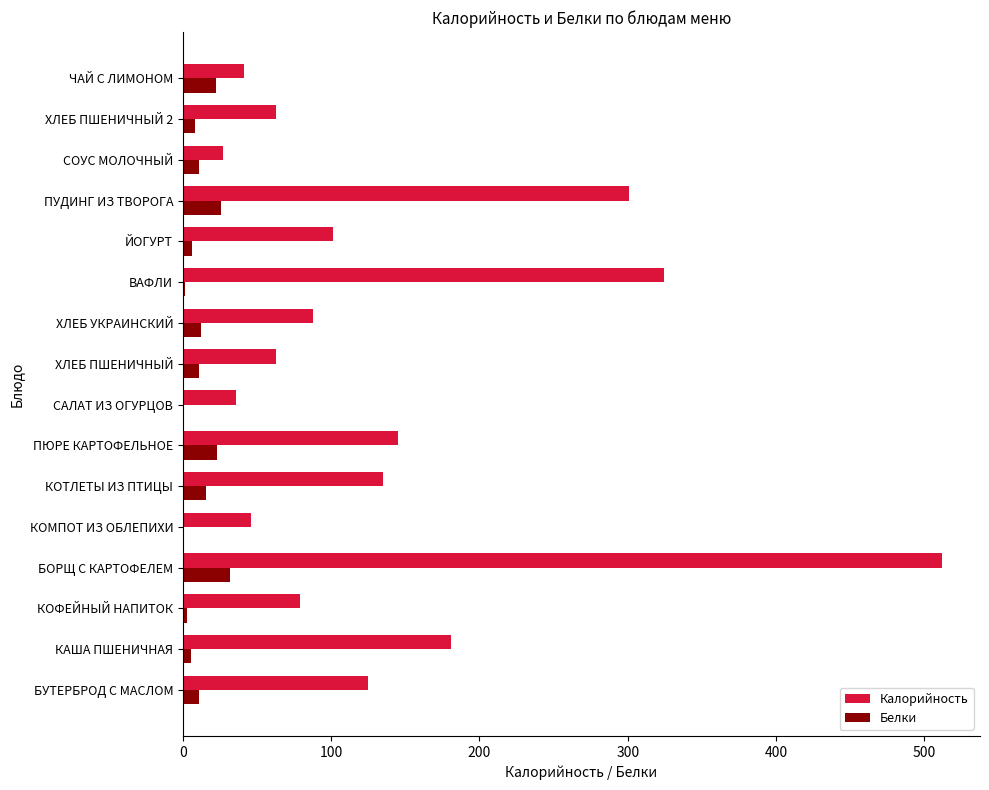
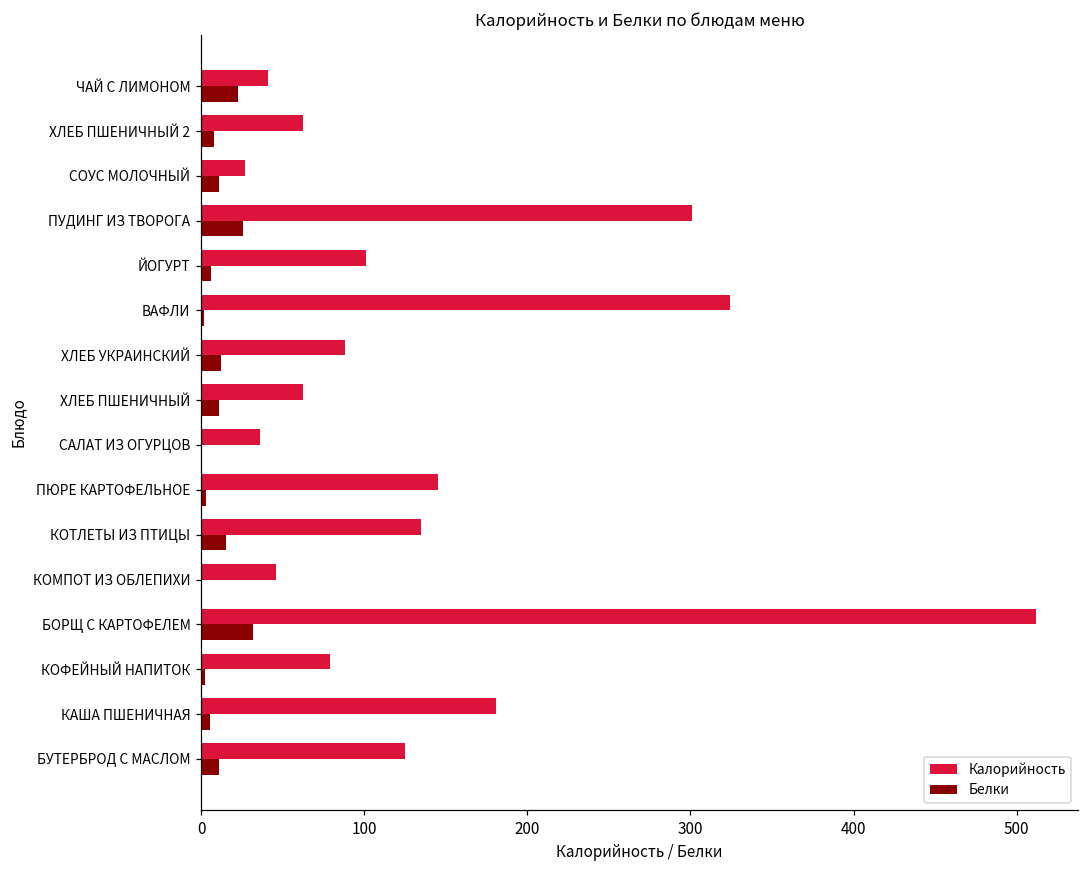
  {
    "Калорийность": {
      "ЧАЙ С ЛИМОНОМ": 41,
      "ХЛЕБ ПШЕНИЧНЫЙ 2": 63,
      "СОУС МОЛОЧНЫЙ": 27,
      "ПУДИНГ ИЗ ТВОРОГА": 301,
      "ЙОГУРТ": 101,
      "ВАФЛИ": 324,
      "ХЛЕБ УКРАИНСКИЙ": 88,
      "ХЛЕБ ПШЕНИЧНЫЙ": 63,
      "САЛАТ ИЗ ОГУРЦОВ": 36,
      "ПЮРЕ КАРТОФЕЛЬНОЕ": 145,
      "КОТЛЕТЫ ИЗ ПТИЦЫ": 135,
      "КОМПОТ ИЗ ОБЛЕПИХИ": 46,
      "БОРЩ С КАРТОФЕЛЕМ": 512,
      "КОФЕЙНЫЙ НАПИТОК": 79,
      "КАША ПШЕНИЧНАЯ": 181,
      "БУТЕРБРОД С МАСЛОМ": 125
    },
    "Белки": {
      "ЧАЙ С ЛИМОНОМ": 23,
      "ХЛЕБ ПШЕНИЧНЫЙ 2": 8,
      "СОУС МОЛОЧНЫЙ": 11,
      "ПУДИНГ ИЗ ТВОРОГА": 26,
      "ЙОГУРТ": 6,
      "ХЛЕБ УКРАИНСКИЙ": 12,
      "ХЛЕБ ПШЕНИЧНЫЙ": 11,
-     "ПЮРЕ КАРТОФЕЛЬНОЕ": 23,
+     "ПЮРЕ КАРТОФЕЛЬНОЕ": 3,
      "КОТЛЕТЫ ИЗ ПТИЦЫ": 15,
      "БОРЩ С КАРТОФЕЛЕМ": 32,
      "КОФЕЙНЫЙ НАПИТОК": 3,
      "КАША ПШЕНИЧНАЯ": 5,
      "БУТЕРБРОД С МАСЛОМ": 11
    }
  }
